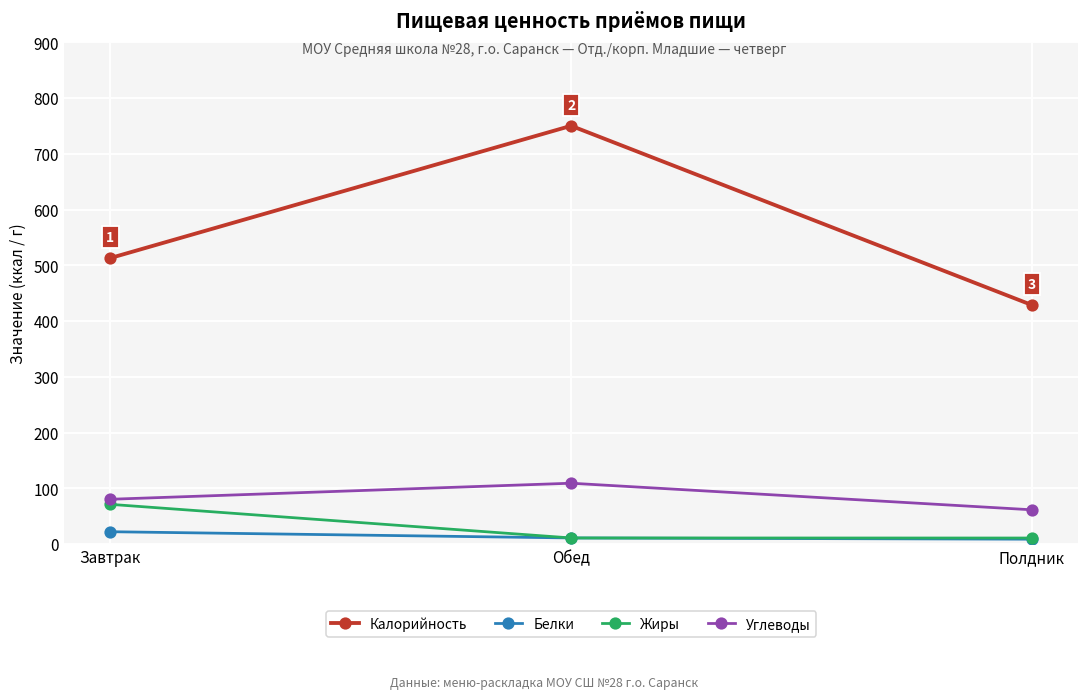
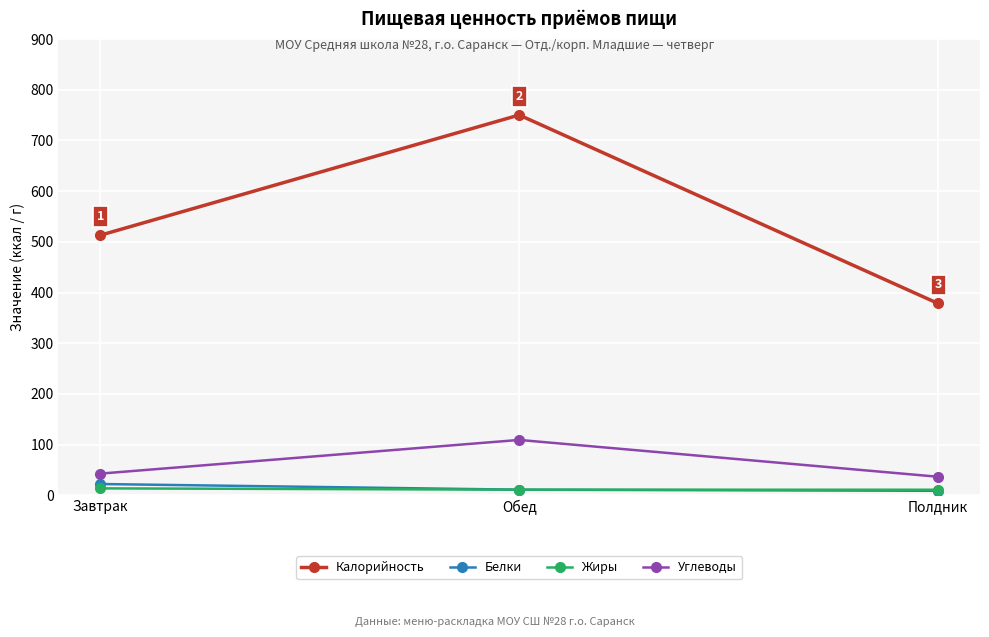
  {
    "Калорийность": {
-     "Полдник": 430
+     "Полдник": 380
    },
    "Белки": {
      "Завтрак": 20
    },
    "Жиры": {
-     "Завтрак": 70
+     "Завтрак": 10
    },
    "Углеводы": {
-     "Завтрак": 80,
+     "Завтрак": 40,
      "Обед": 110,
-     "Полдник": 60
+     "Полдник": 40
    }
  }
